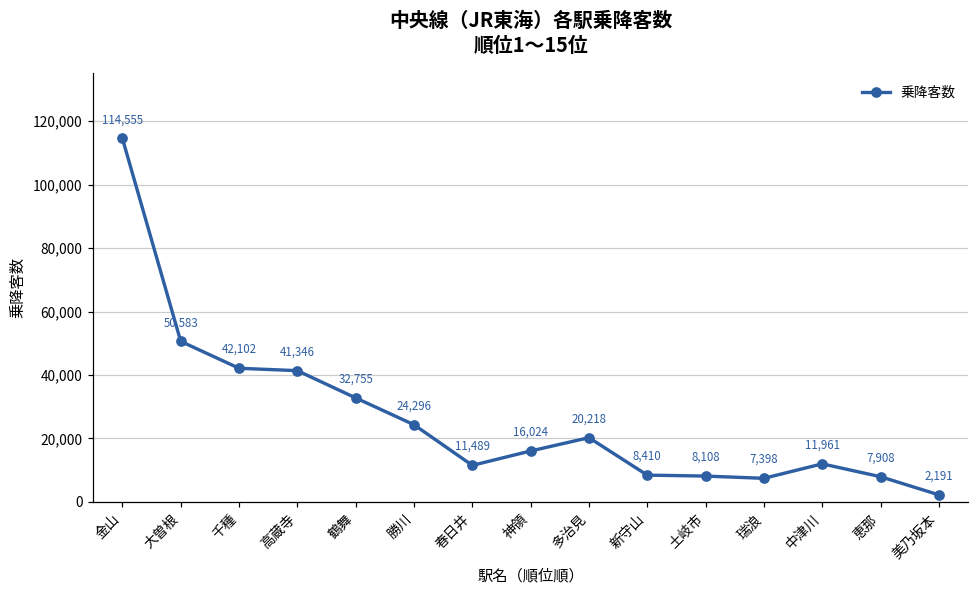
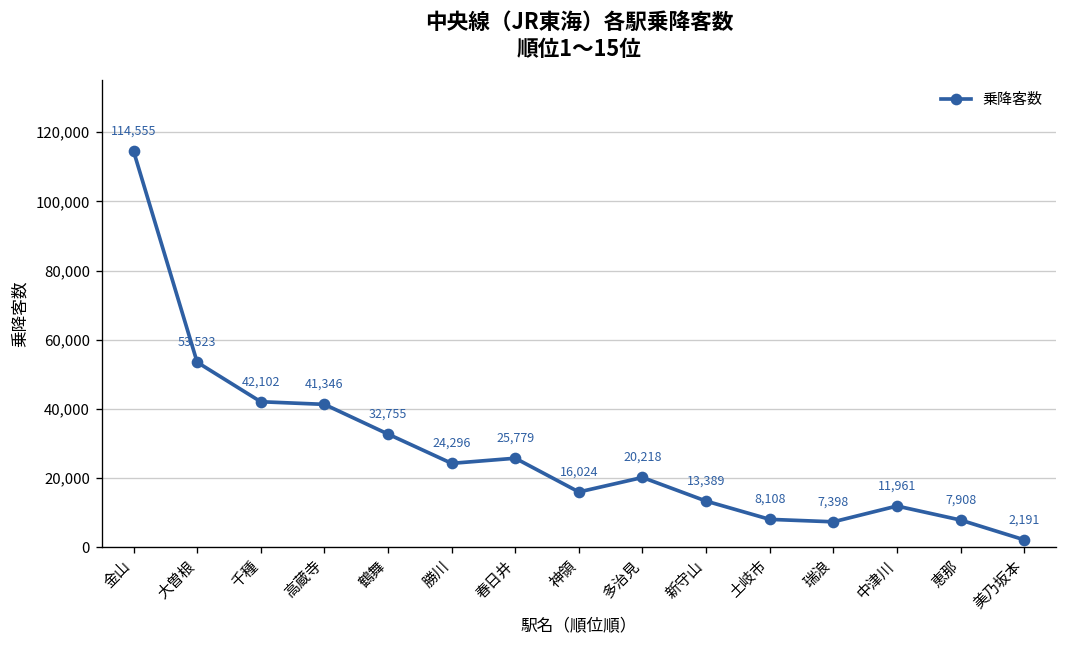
  {
    "金山": "114,555",
-   "大曽根": "50,583",
+   "大曽根": "53,523",
    "千種": "42,102",
    "高蔵寺": "41,346",
    "鶴舞": "32,755",
    "勝川": "24,296",
-   "春日井": "11,489",
+   "春日井": "25,779",
    "神領": "16,024",
    "多治見": "20,218",
-   "新守山": "8,410",
+   "新守山": "13,389",
    "土岐市": "8,108",
    "瑞浪": "7,398",
    "中津川": "11,961",
    "恵那": "7,908",
    "美乃坂本": "2,191"
  }
